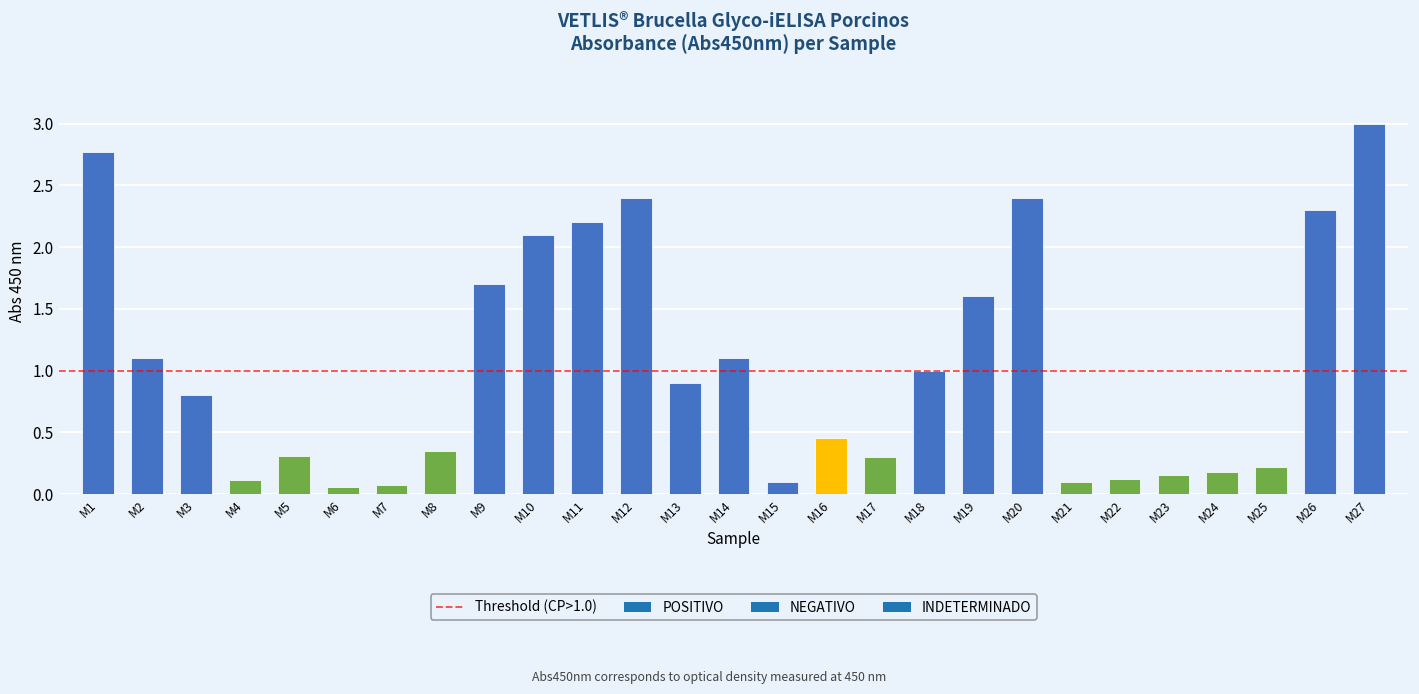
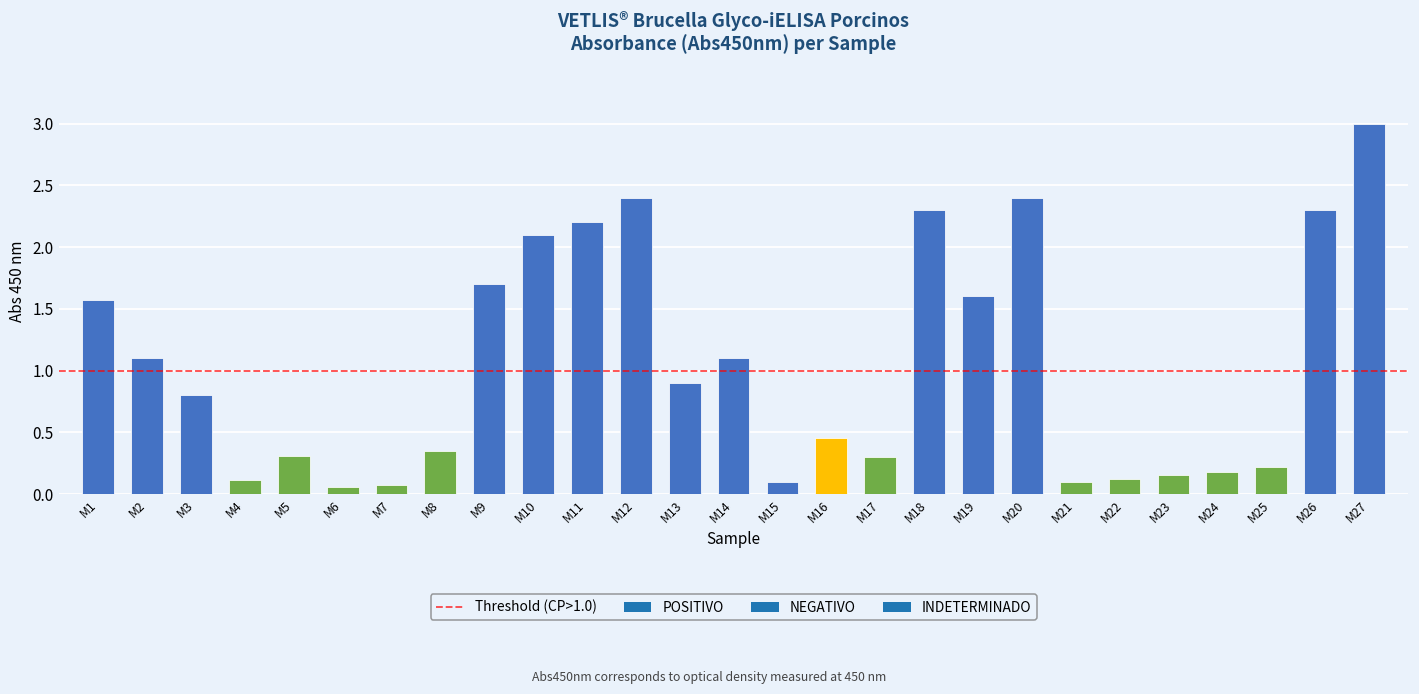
  {
-   "M1": 2.77,
+   "M1": 1.57,
    "M2": 1.10,
    "M3": 0.80,
    "M4": 0.11,
    "M5": 0.31,
    "M6": 0.06,
    "M7": 0.07,
    "M8": 0.35,
    "M9": 1.70,
    "M10": 2.10,
    "M11": 2.20,
    "M12": 2.40,
    "M13": 0.90,
    "M14": 1.10,
    "M15": 0.10,
    "M16": 0.45,
    "M17": 0.30,
-   "M18": 1.0,
+   "M18": 2.3,
    "M19": 1.60,
    "M20": 2.40,
    "M21": 0.10,
    "M22": 0.12,
    "M23": 0.15,
    "M24": 0.18,
    "M25": 0.22,
    "M26": 2.30,
    "M27": 3.00
  }
